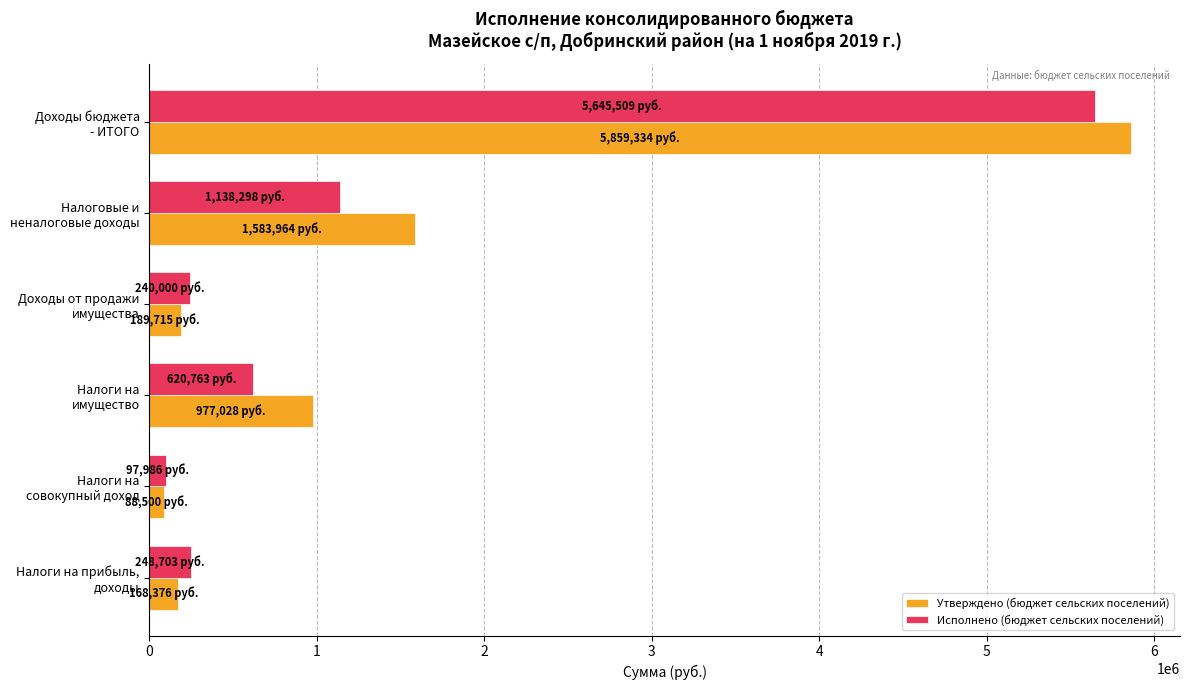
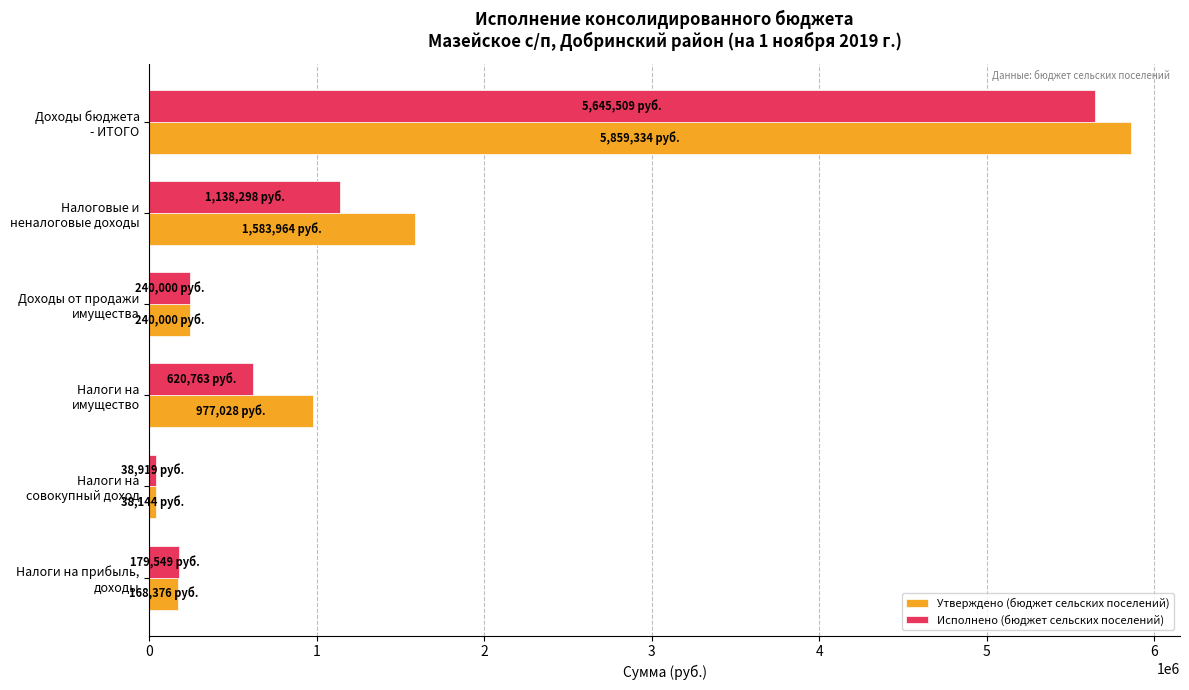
  {
    "Утверждено (бюджет сельских поселений)": {
      "Доходы бюджета - ИТОГО": "5,859,334",
      "Налоговые и неналоговые доходы": "1,583,964",
-     "Доходы от продажи имущества": "189,715",
+     "Доходы от продажи имущества": "240,000",
      "Налоги на имущество": "977,028",
-     "Налоги на совокупный доход": "88,500",
+     "Налоги на совокупный доход": "38,144",
      "Налоги на прибыль, доходы": "168,376"
    },
    "Исполнено (бюджет сельских поселений)": {
      "Доходы бюджета - ИТОГО": "5,645,509",
      "Налоговые и неналоговые доходы": "1,138,298",
      "Доходы от продажи имущества": "240,000",
      "Налоги на имущество": "620,763",
-     "Налоги на совокупный доход": "97,986",
-     "Налоги на прибыль, доходы": "248,703"
+     "Налоги на совокупный доход": "38,919",
+     "Налоги на прибыль, доходы": "179,549"
    }
  }
